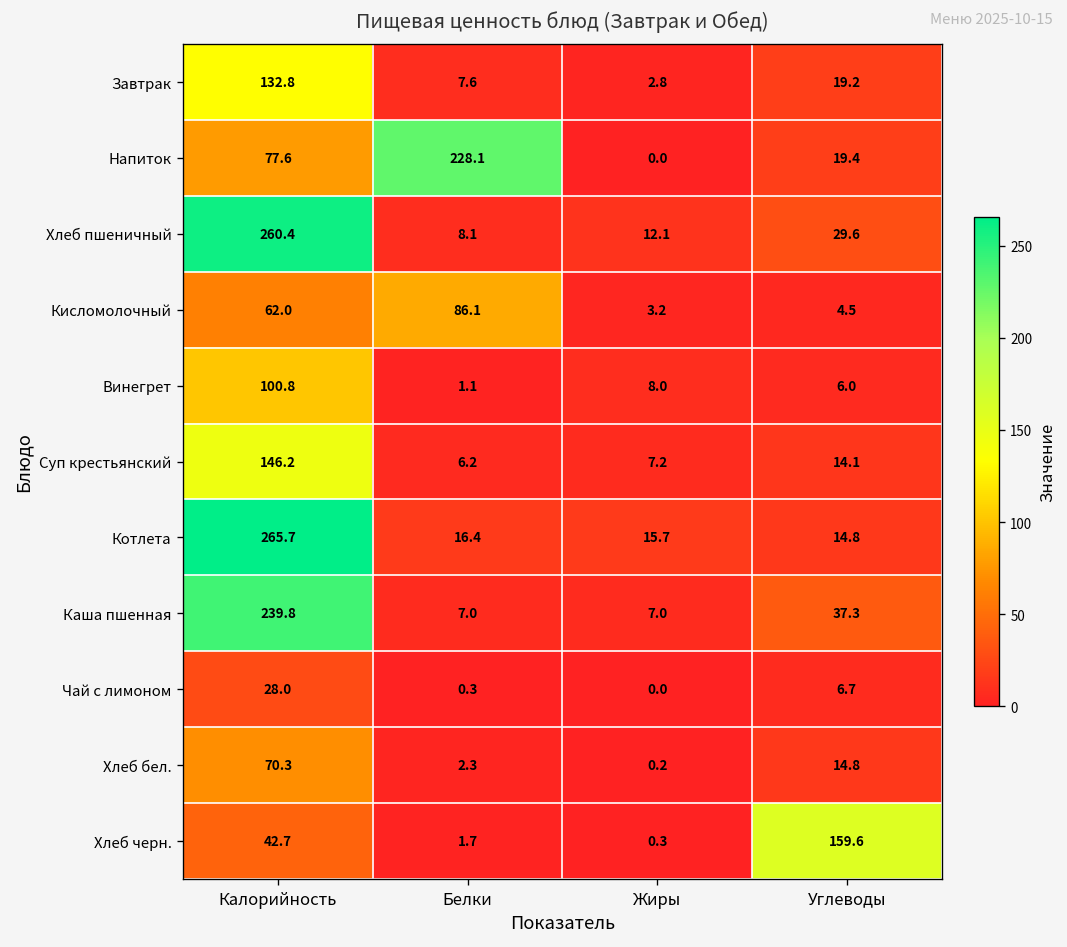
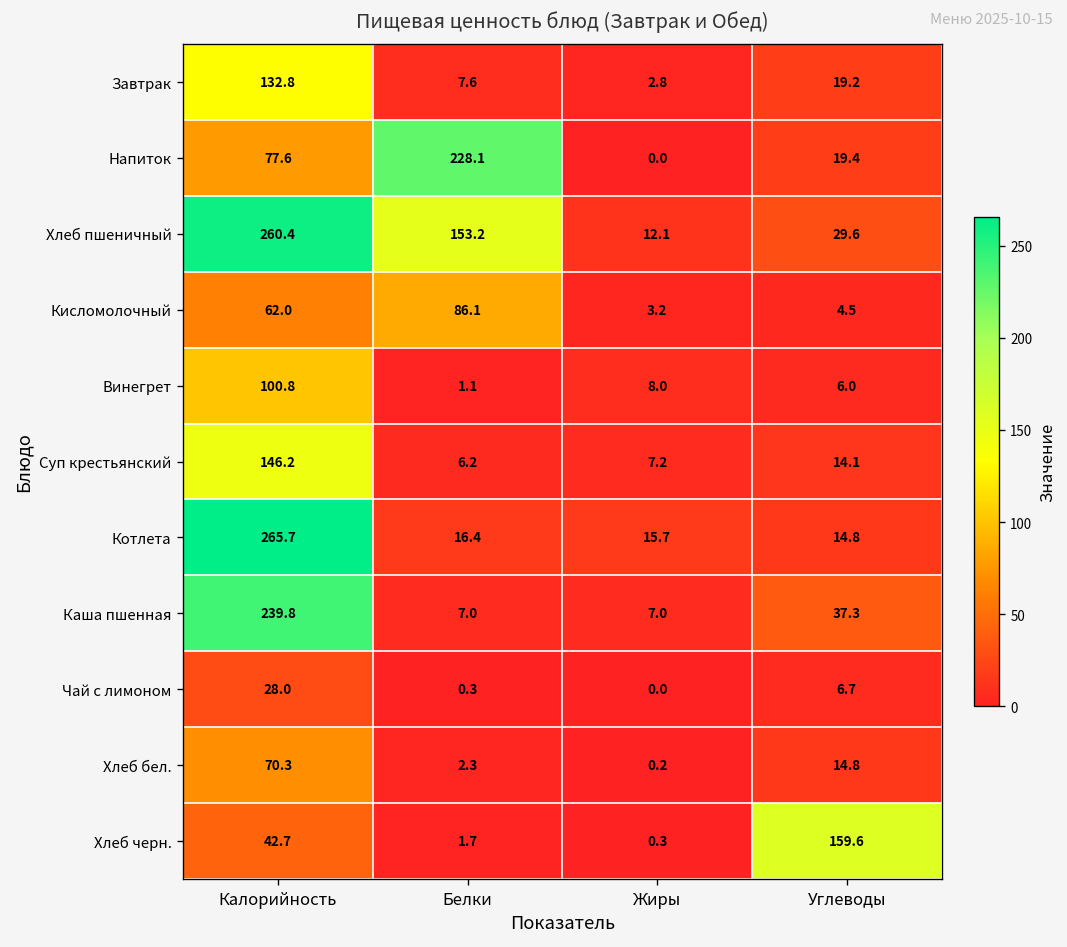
  {
    "Завтрак": {
      "Калорийность": 132.8,
      "Белки": 7.6,
      "Жиры": 2.8,
      "Углеводы": 19.2
    },
    "Напиток": {
      "Калорийность": 77.6,
      "Белки": 228.1,
      "Жиры": 0.0,
      "Углеводы": 19.4
    },
    "Хлеб пшеничный": {
      "Калорийность": 260.4,
-     "Белки": 8.1,
+     "Белки": 153.2,
      "Жиры": 12.1,
      "Углеводы": 29.6
    },
    "Кисломолочный": {
      "Калорийность": 62.0,
      "Белки": 86.1,
      "Жиры": 3.2,
      "Углеводы": 4.5
    },
    "Винегрет": {
      "Калорийность": 100.8,
      "Белки": 1.1,
      "Жиры": 8.0,
      "Углеводы": 6.0
    },
    "Суп крестьянский": {
      "Калорийность": 146.2,
      "Белки": 6.2,
      "Жиры": 7.2,
      "Углеводы": 14.1
    },
    "Котлета": {
      "Калорийность": 265.7,
      "Белки": 16.4,
      "Жиры": 15.7,
      "Углеводы": 14.8
    },
    "Каша пшенная": {
      "Калорийность": 239.8,
      "Белки": 7.0,
      "Жиры": 7.0,
      "Углеводы": 37.3
    },
    "Чай с лимоном": {
      "Калорийность": 28.0,
      "Белки": 0.3,
      "Жиры": 0.0,
      "Углеводы": 6.7
    },
    "Хлеб бел.": {
      "Калорийность": 70.3,
      "Белки": 2.3,
      "Жиры": 0.2,
      "Углеводы": 14.8
    },
    "Хлеб черн.": {
      "Калорийность": 42.7,
      "Белки": 1.7,
      "Жиры": 0.3,
      "Углеводы": 159.6
    }
  }
